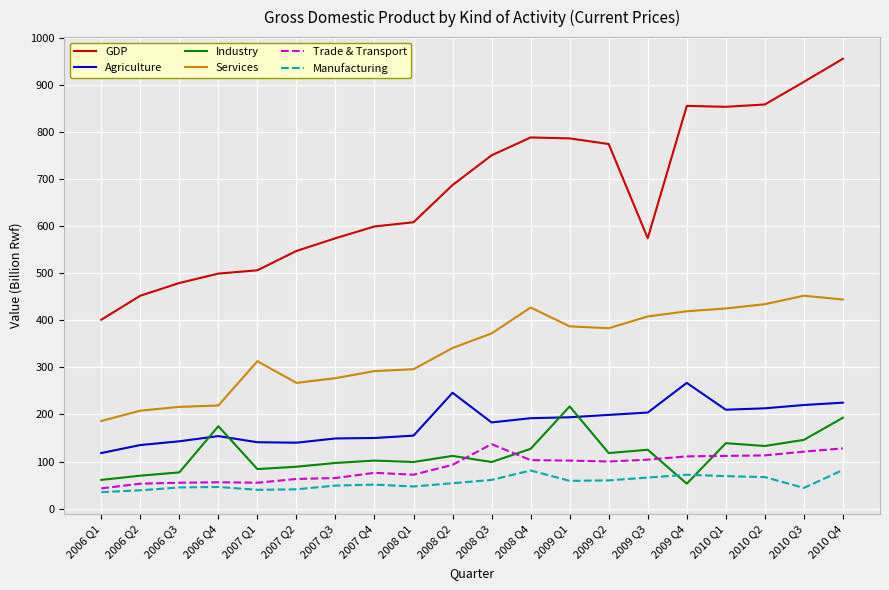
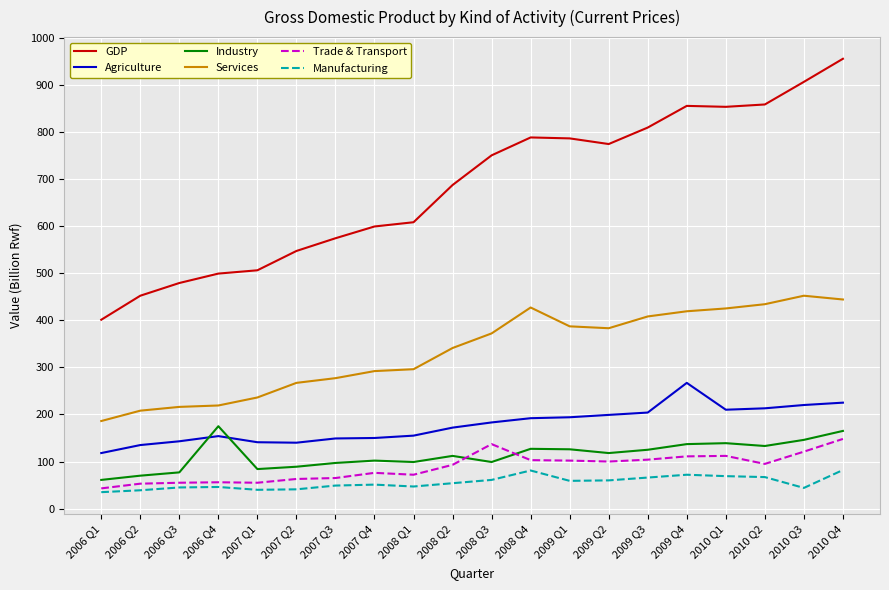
  {
    "GDP": {
      "2006 Q1": 400,
      "2006 Q2": 450,
      "2006 Q3": 480,
      "2006 Q4": 500,
      "2007 Q1": 510,
      "2007 Q2": 550,
      "2007 Q3": 570,
      "2007 Q4": 600,
      "2008 Q1": 610,
      "2008 Q2": 690,
      "2008 Q3": 750,
      "2008 Q4": 790,
      "2009 Q1": 790,
      "2009 Q2": 770,
-     "2009 Q3": 570,
+     "2009 Q3": 810,
      "2009 Q4": 860,
      "2010 Q1": 850,
      "2010 Q2": 860,
      "2010 Q3": 910,
      "2010 Q4": 960
    },
    "Agriculture": {
      "2006 Q1": 120,
      "2006 Q2": 140,
      "2006 Q3": 140,
      "2006 Q4": 150,
      "2007 Q1": 140,
      "2007 Q2": 140,
      "2007 Q3": 150,
      "2007 Q4": 150,
      "2008 Q1": 160,
-     "2008 Q2": 250,
+     "2008 Q2": 170,
      "2008 Q3": 180,
      "2008 Q4": 190,
      "2009 Q1": 190,
      "2009 Q2": 200,
      "2009 Q3": 200,
      "2009 Q4": 270,
      "2010 Q1": 210,
      "2010 Q2": 210,
      "2010 Q3": 220,
      "2010 Q4": 230
    },
    "Industry": {
      "2006 Q1": 60,
      "2006 Q2": 70,
      "2006 Q3": 80,
      "2006 Q4": 180,
      "2007 Q1": 80,
      "2007 Q2": 90,
      "2007 Q3": 100,
      "2007 Q4": 100,
      "2008 Q1": 100,
      "2008 Q2": 110,
      "2008 Q3": 100,
      "2008 Q4": 130,
-     "2009 Q1": 220,
+     "2009 Q1": 130,
      "2009 Q2": 120,
      "2009 Q3": 130,
-     "2009 Q4": 50,
+     "2009 Q4": 140,
      "2010 Q1": 140,
      "2010 Q2": 130,
      "2010 Q3": 150,
-     "2010 Q4": 190
+     "2010 Q4": 170
    },
    "Services": {
      "2006 Q1": 190,
      "2006 Q2": 210,
      "2006 Q3": 220,
      "2006 Q4": 220,
-     "2007 Q1": 310,
+     "2007 Q1": 240,
      "2007 Q2": 270,
      "2007 Q3": 280,
      "2007 Q4": 290,
      "2008 Q1": 300,
      "2008 Q2": 340,
      "2008 Q3": 370,
      "2008 Q4": 430,
      "2009 Q1": 390,
      "2009 Q2": 380,
      "2009 Q3": 410,
      "2009 Q4": 420,
      "2010 Q1": 430,
      "2010 Q2": 430,
      "2010 Q3": 450,
      "2010 Q4": 440
    },
    "Trade & Transport": {
      "2006 Q1": 40,
      "2006 Q2": 50,
      "2006 Q3": 60,
      "2006 Q4": 60,
      "2007 Q1": 60,
      "2007 Q2": 60,
      "2007 Q3": 70,
      "2007 Q4": 80,
      "2008 Q1": 70,
      "2008 Q2": 90,
      "2008 Q3": 140,
      "2008 Q4": 100,
      "2009 Q1": 100,
      "2009 Q2": 100,
      "2009 Q3": 100,
      "2009 Q4": 110,
      "2010 Q1": 110,
-     "2010 Q2": 110,
+     "2010 Q2": 100,
      "2010 Q3": 120,
-     "2010 Q4": 130
+     "2010 Q4": 150
    },
    "Manufacturing": {
      "2006 Q1": 40,
      "2006 Q2": 40,
      "2006 Q3": 50,
      "2006 Q4": 50,
      "2007 Q1": 40,
      "2007 Q2": 40,
      "2007 Q3": 50,
      "2007 Q4": 50,
      "2008 Q1": 50,
      "2008 Q2": 50,
      "2008 Q3": 60,
      "2008 Q4": 80,
      "2009 Q1": 60,
      "2009 Q2": 60,
      "2009 Q3": 70,
      "2009 Q4": 70,
      "2010 Q1": 70,
      "2010 Q2": 70,
      "2010 Q3": 40,
      "2010 Q4": 80
    }
  }
